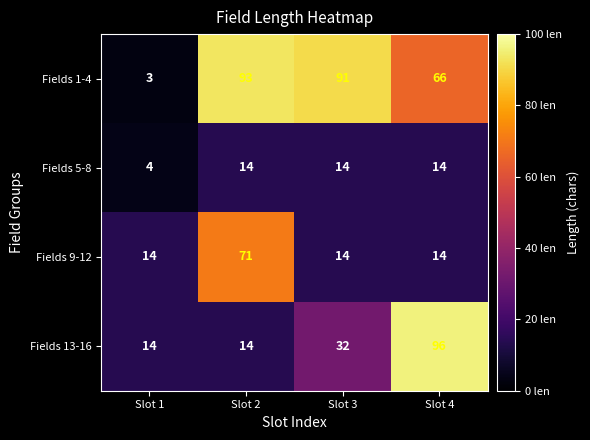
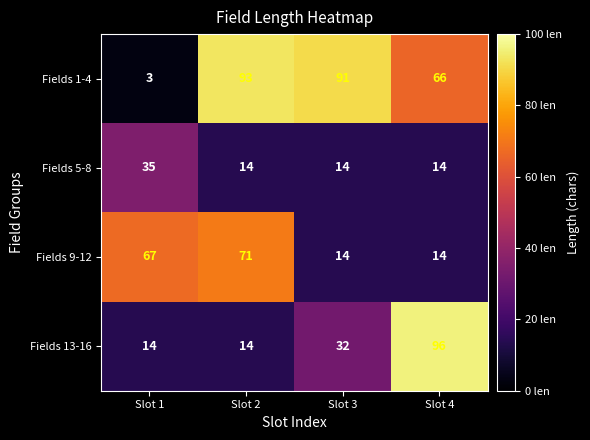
  {
    "Fields 1-4": {
      "Slot 1": 3,
      "Slot 2": 93,
      "Slot 3": 91,
      "Slot 4": 66
    },
    "Fields 5-8": {
-     "Slot 1": 4,
+     "Slot 1": 35,
      "Slot 2": 14,
      "Slot 3": 14,
      "Slot 4": 14
    },
    "Fields 9-12": {
-     "Slot 1": 14,
+     "Slot 1": 67,
      "Slot 2": 71,
      "Slot 3": 14,
      "Slot 4": 14
    },
    "Fields 13-16": {
      "Slot 1": 14,
      "Slot 2": 14,
      "Slot 3": 32,
      "Slot 4": 96
    }
  }
